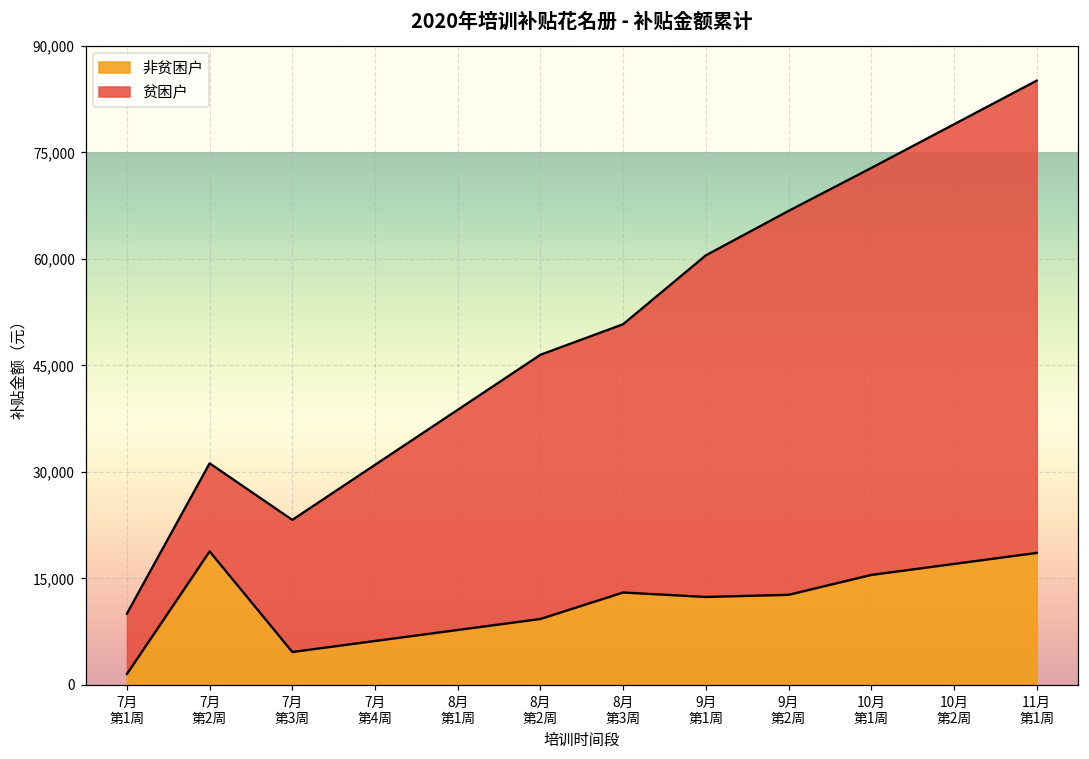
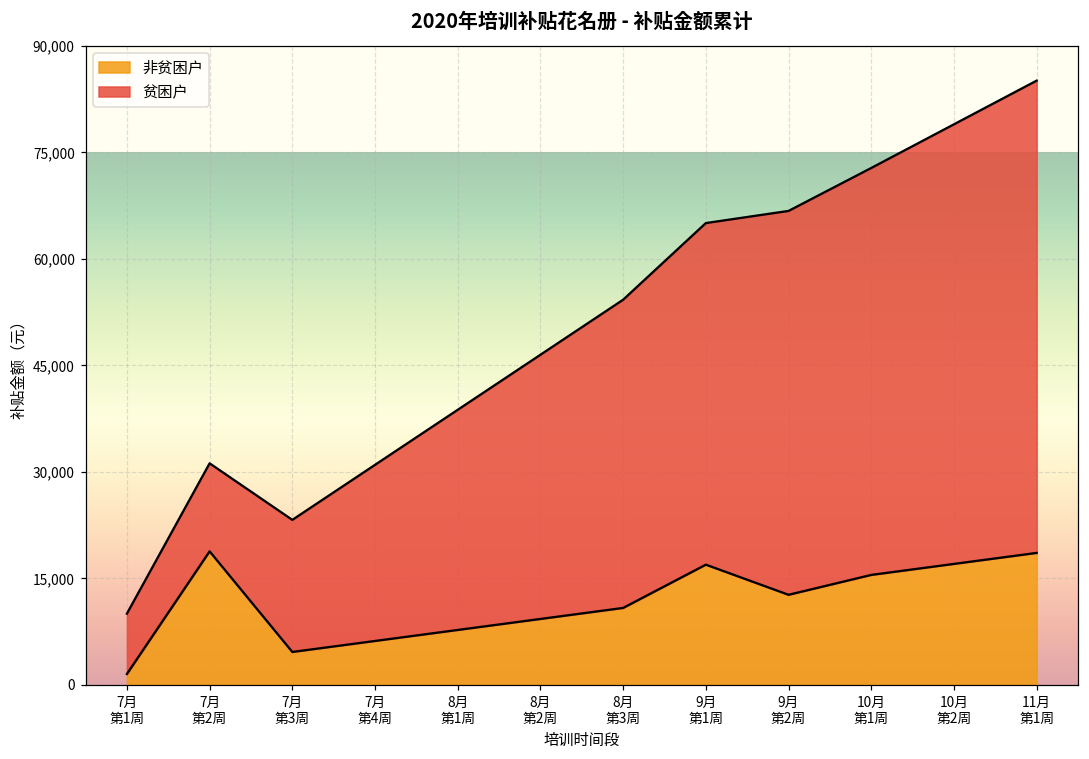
  {
    "非贫困户": {
      "7月 第1周": "2,000",
      "7月 第2周": "19,000",
      "7月 第3周": "5,000",
      "7月 第4周": "6,000",
      "8月 第1周": "8,000",
      "8月 第2周": "9,000",
-     "8月 第3周": "13,000",
-     "9月 第1周": "12,000",
+     "8月 第3周": "11,000",
+     "9月 第1周": "17,000",
      "9月 第2周": "13,000",
      "10月 第1周": "16,000",
      "10月 第2周": "17,000",
      "11月 第1周": "19,000"
    },
    "贫困户": {
      "7月 第1周": "9,000",
      "7月 第2周": "12,000",
      "7月 第3周": "19,000",
      "7月 第4周": "25,000",
      "8月 第1周": "31,000",
      "8月 第2周": "37,000",
-     "8月 第3周": "38,000",
+     "8月 第3周": "43,000",
      "9月 第1周": "48,000",
      "9月 第2周": "54,000",
      "10月 第1周": "57,000",
      "10月 第2周": "62,000",
      "11月 第1周": "67,000"
    }
  }
